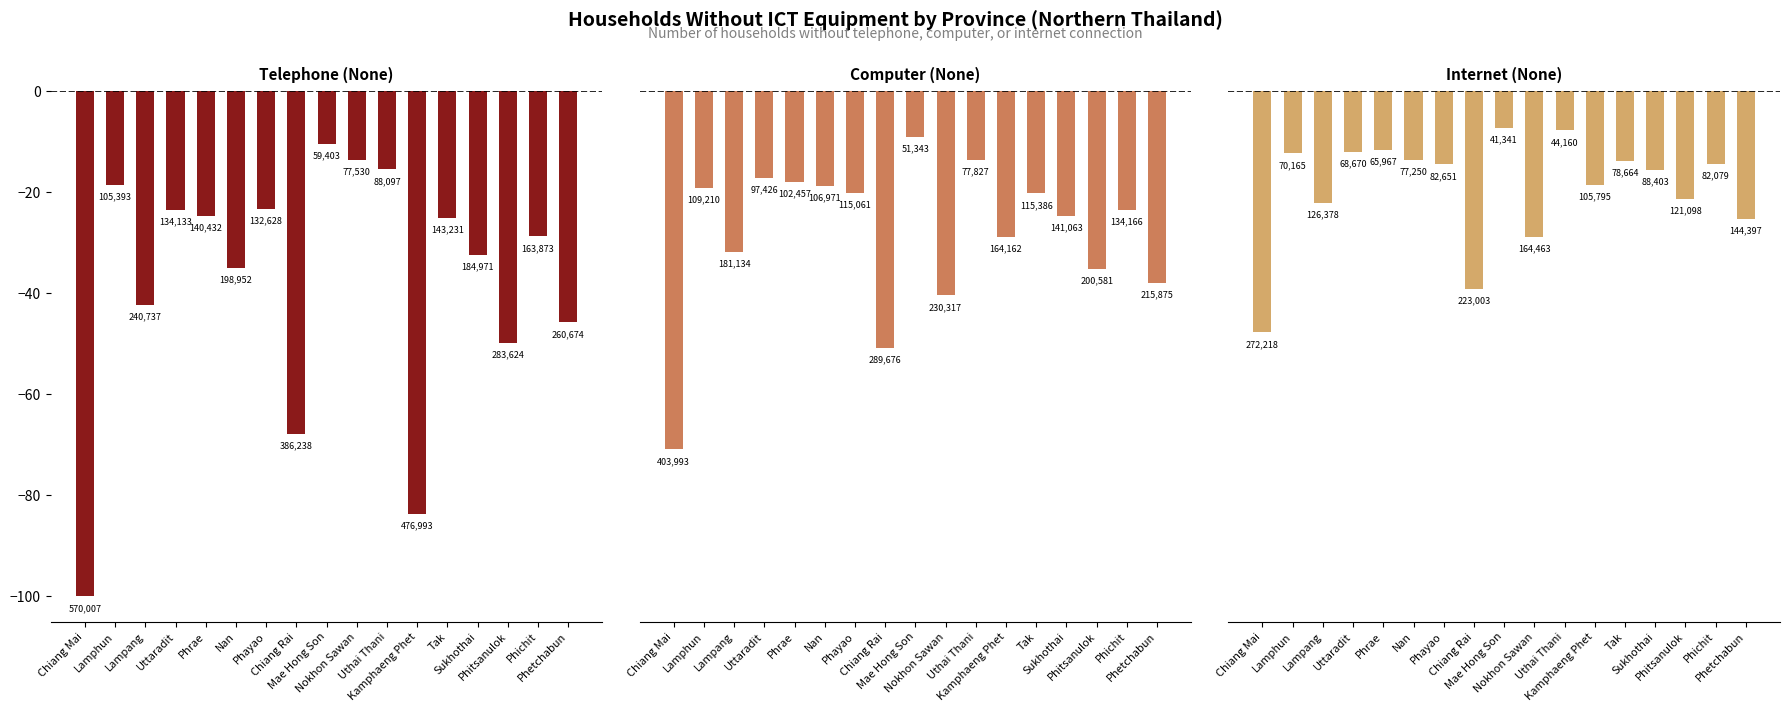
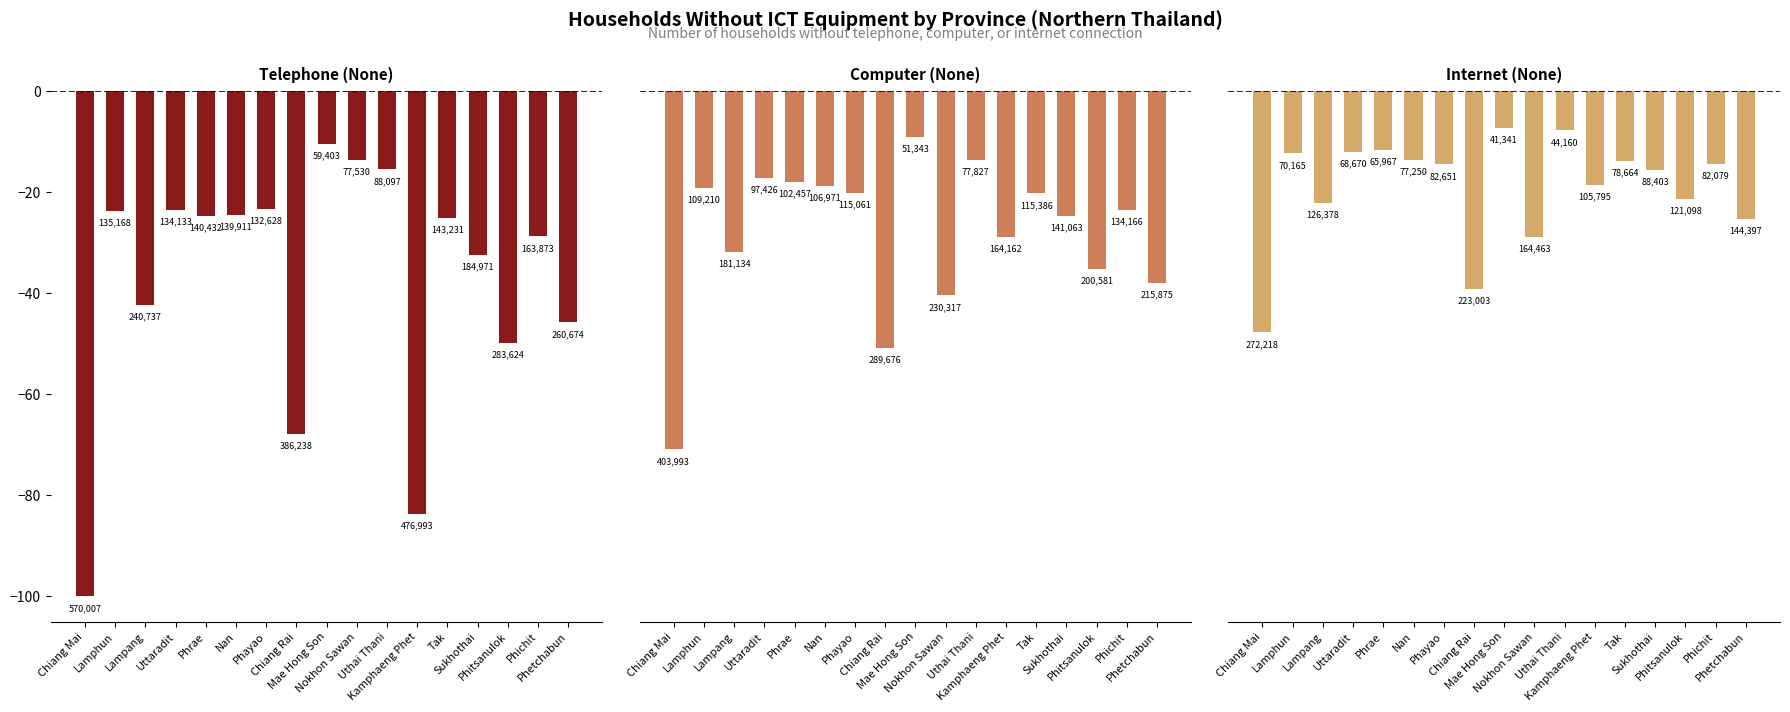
  {
    "Telephone (None)": {
-     "Lamphun": "105,393",
-     "Nan": "198,952"
+     "Lamphun": "135,168",
+     "Nan": "139,911"
    }
  }
